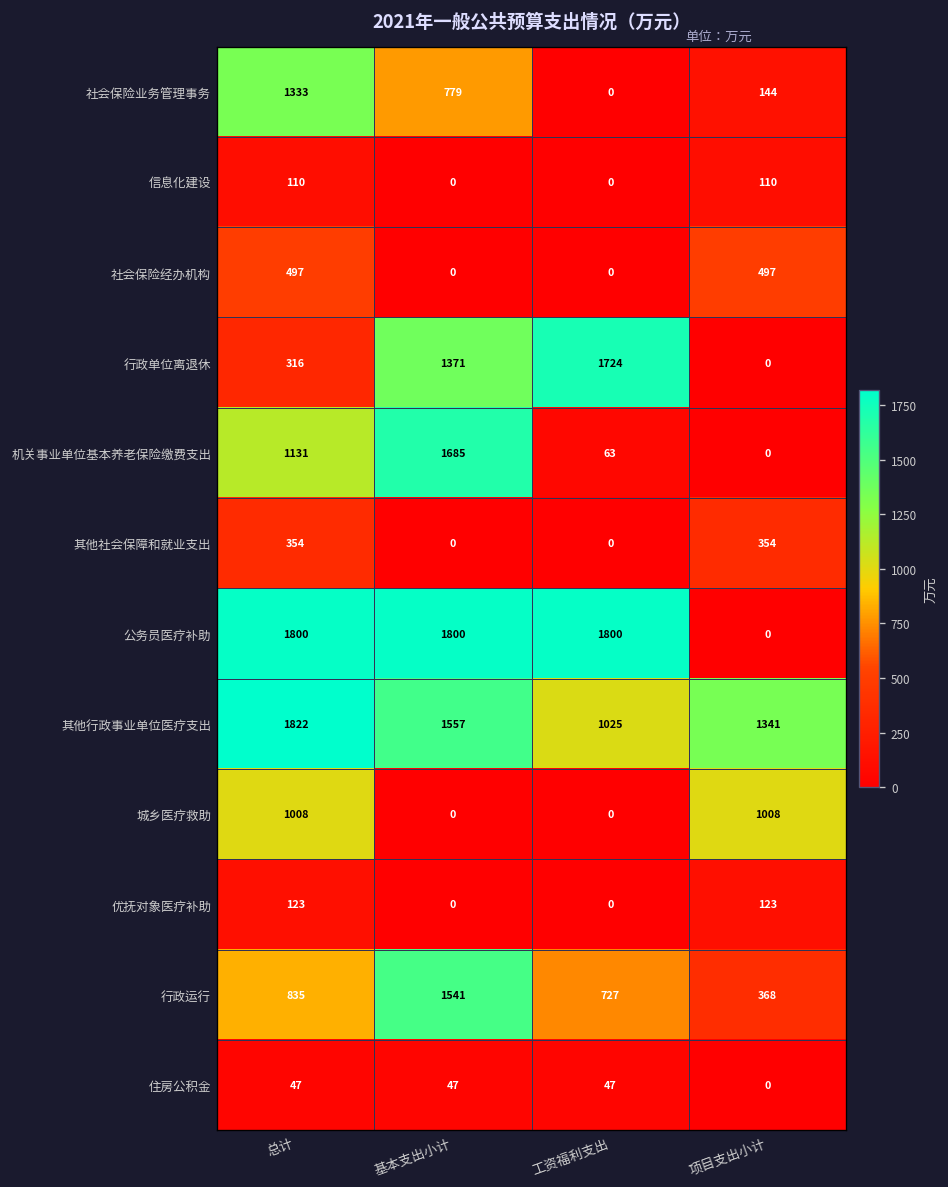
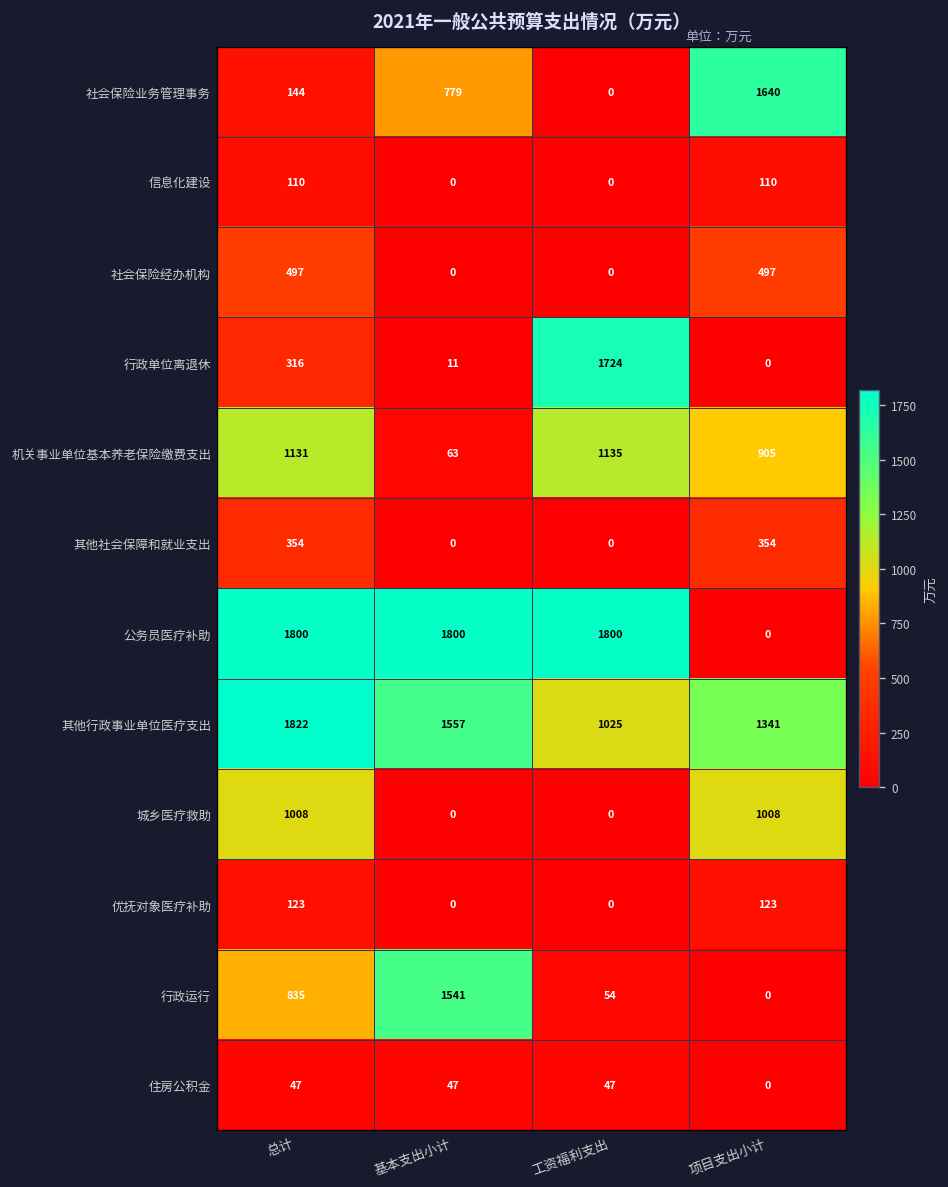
  {
    "社会保险业务管理事务": {
-     "总计": 1333,
+     "总计": 144,
      "基本支出小计": 779,
      "工资福利支出": 0,
-     "项目支出小计": 144
+     "项目支出小计": 1640
    },
    "信息化建设": {
      "总计": 110,
      "基本支出小计": 0,
      "工资福利支出": 0,
      "项目支出小计": 110
    },
    "社会保险经办机构": {
      "总计": 497,
      "基本支出小计": 0,
      "工资福利支出": 0,
      "项目支出小计": 497
    },
    "行政单位离退休": {
      "总计": 316,
-     "基本支出小计": 1371,
+     "基本支出小计": 11,
      "工资福利支出": 1724,
      "项目支出小计": 0
    },
    "机关事业单位基本养老保险缴费支出": {
      "总计": 1131,
-     "基本支出小计": 1685,
-     "工资福利支出": 63,
-     "项目支出小计": 0
+     "基本支出小计": 63,
+     "工资福利支出": 1135,
+     "项目支出小计": 905
    },
    "其他社会保障和就业支出": {
      "总计": 354,
      "基本支出小计": 0,
      "工资福利支出": 0,
      "项目支出小计": 354
    },
    "公务员医疗补助": {
      "总计": 1800,
      "基本支出小计": 1800,
      "工资福利支出": 1800,
      "项目支出小计": 0
    },
    "其他行政事业单位医疗支出": {
      "总计": 1822,
      "基本支出小计": 1557,
      "工资福利支出": 1025,
      "项目支出小计": 1341
    },
    "城乡医疗救助": {
      "总计": 1008,
      "基本支出小计": 0,
      "工资福利支出": 0,
      "项目支出小计": 1008
    },
    "优抚对象医疗补助": {
      "总计": 123,
      "基本支出小计": 0,
      "工资福利支出": 0,
      "项目支出小计": 123
    },
    "行政运行": {
      "总计": 835,
      "基本支出小计": 1541,
-     "工资福利支出": 727,
-     "项目支出小计": 368
+     "工资福利支出": 54,
+     "项目支出小计": 0
    },
    "住房公积金": {
      "总计": 47,
      "基本支出小计": 47,
      "工资福利支出": 47,
      "项目支出小计": 0
    }
  }
